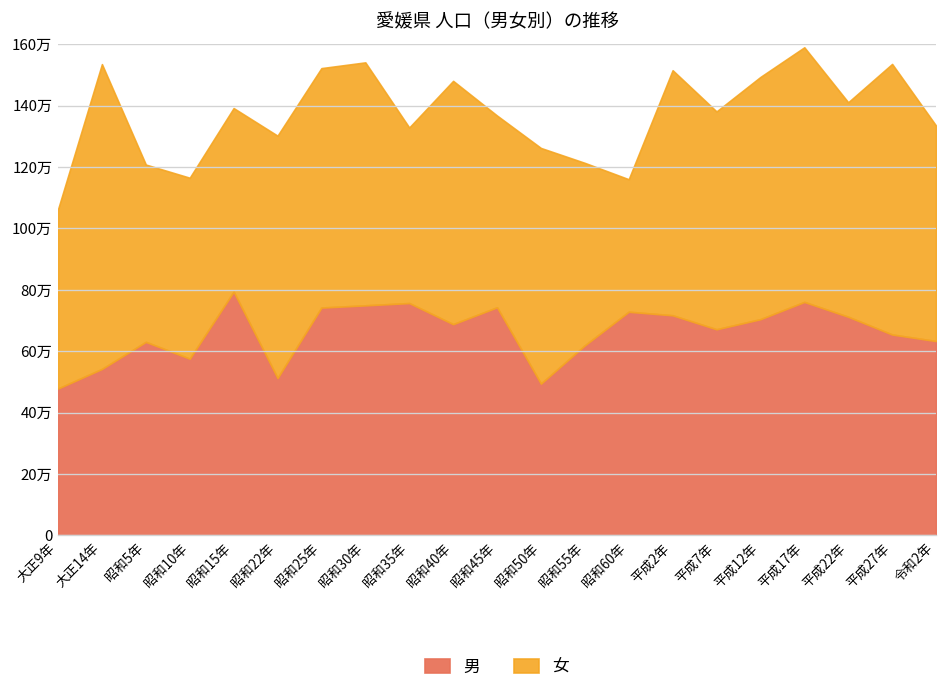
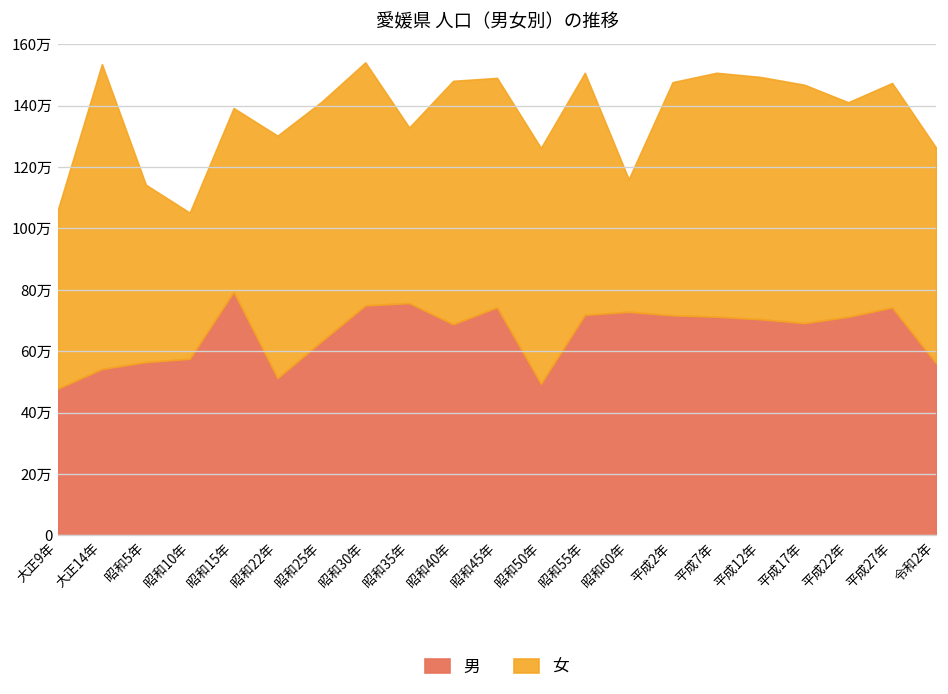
  {
    "男": {
      "大正9年": "48万",
      "大正14年": "54万",
-     "昭和5年": "63万",
+     "昭和5年": "56万",
      "昭和10年": "58万",
      "昭和15年": "79万",
      "昭和22年": "51万",
-     "昭和25年": "74万",
+     "昭和25年": "63万",
      "昭和30年": "75万",
      "昭和35年": "76万",
      "昭和40年": "69万",
      "昭和45年": "74万",
      "昭和50年": "49万",
-     "昭和55年": "62万",
+     "昭和55年": "72万",
      "昭和60年": "73万",
      "平成2年": "72万",
-     "平成7年": "67万",
+     "平成7年": "71万",
      "平成12年": "70万",
-     "平成17年": "76万",
+     "平成17年": "69万",
      "平成22年": "71万",
-     "平成27年": "65万",
-     "令和2年": "63万"
+     "平成27年": "74万",
+     "令和2年": "56万"
    },
    "女": {
      "大正9年": "58万",
      "大正14年": "99万",
      "昭和5年": "58万",
-     "昭和10年": "59万",
+     "昭和10年": "48万",
      "昭和15年": "60万",
      "昭和22年": "79万",
      "昭和25年": "78万",
      "昭和30年": "79万",
      "昭和35年": "57万",
      "昭和40年": "79万",
-     "昭和45年": "62万",
+     "昭和45年": "75万",
      "昭和50年": "77万",
-     "昭和55年": "59万",
+     "昭和55年": "79万",
      "昭和60年": "43万",
-     "平成2年": "80万",
-     "平成7年": "71万",
+     "平成2年": "76万",
+     "平成7年": "79万",
      "平成12年": "79万",
-     "平成17年": "83万",
+     "平成17年": "78万",
      "平成22年": "70万",
-     "平成27年": "88万",
+     "平成27年": "73万",
      "令和2年": "70万"
    }
  }
